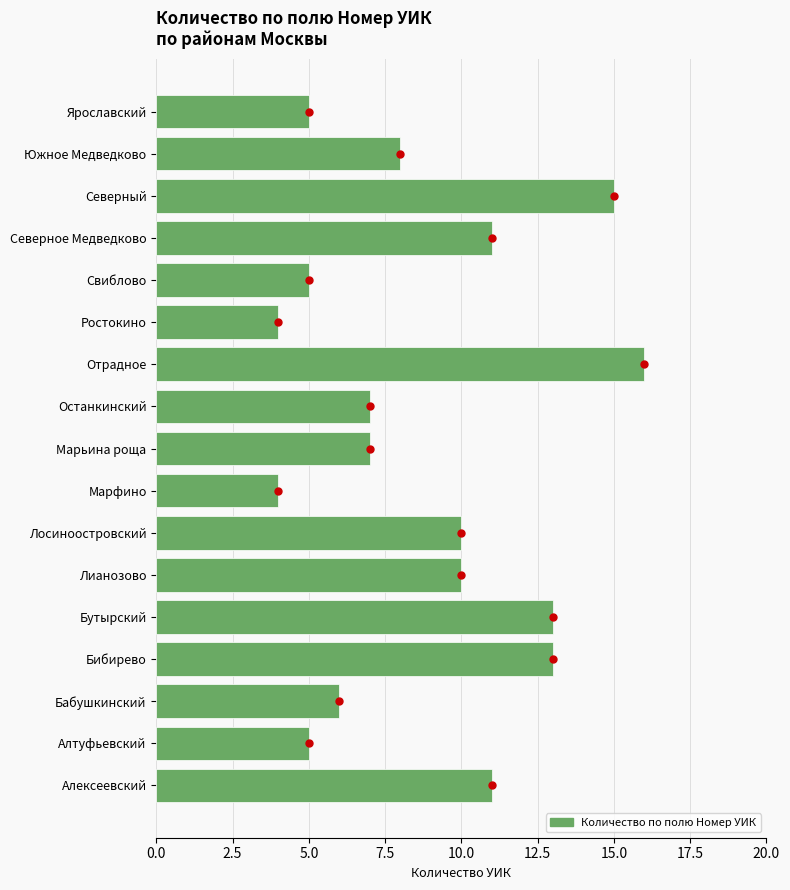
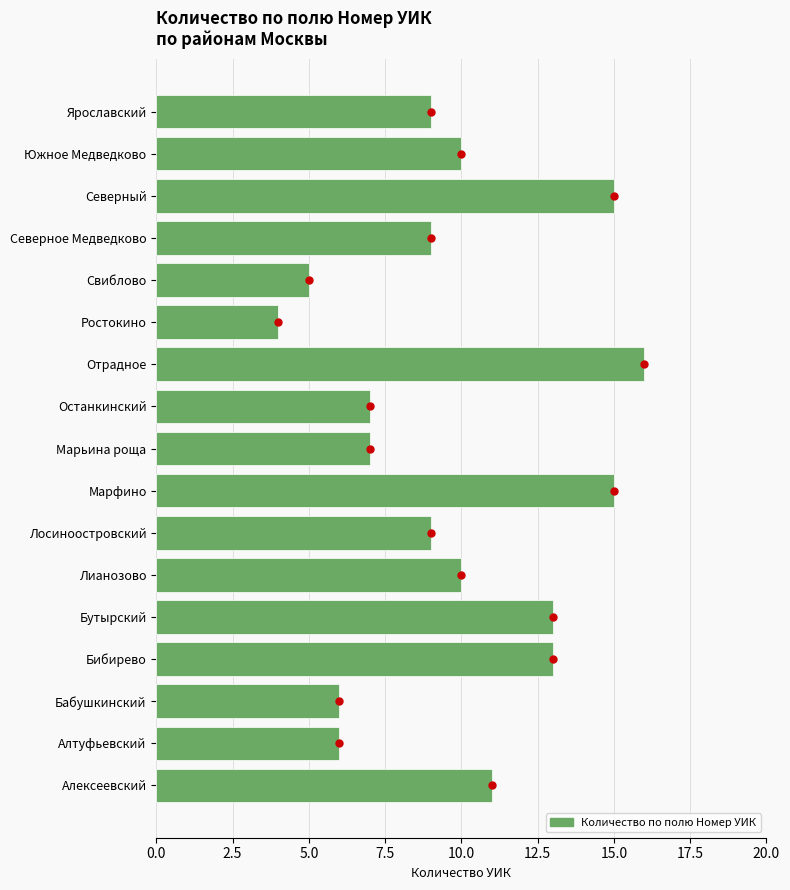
  {
-   "Ярославский": 5,
-   "Южное Медведково": 8,
+   "Ярославский": 9,
+   "Южное Медведково": 10,
    "Северный": 15,
-   "Северное Медведково": 11,
+   "Северное Медведково": 9,
    "Свиблово": 5,
    "Ростокино": 4,
    "Отрадное": 16,
    "Останкинский": 7,
    "Марьина роща": 7,
-   "Марфино": 4,
-   "Лосиноостровский": 10,
+   "Марфино": 15,
+   "Лосиноостровский": 9,
    "Лианозово": 10,
    "Бутырский": 13,
    "Бибирево": 13,
    "Бабушкинский": 6,
-   "Алтуфьевский": 5,
+   "Алтуфьевский": 6,
    "Алексеевский": 11
  }
